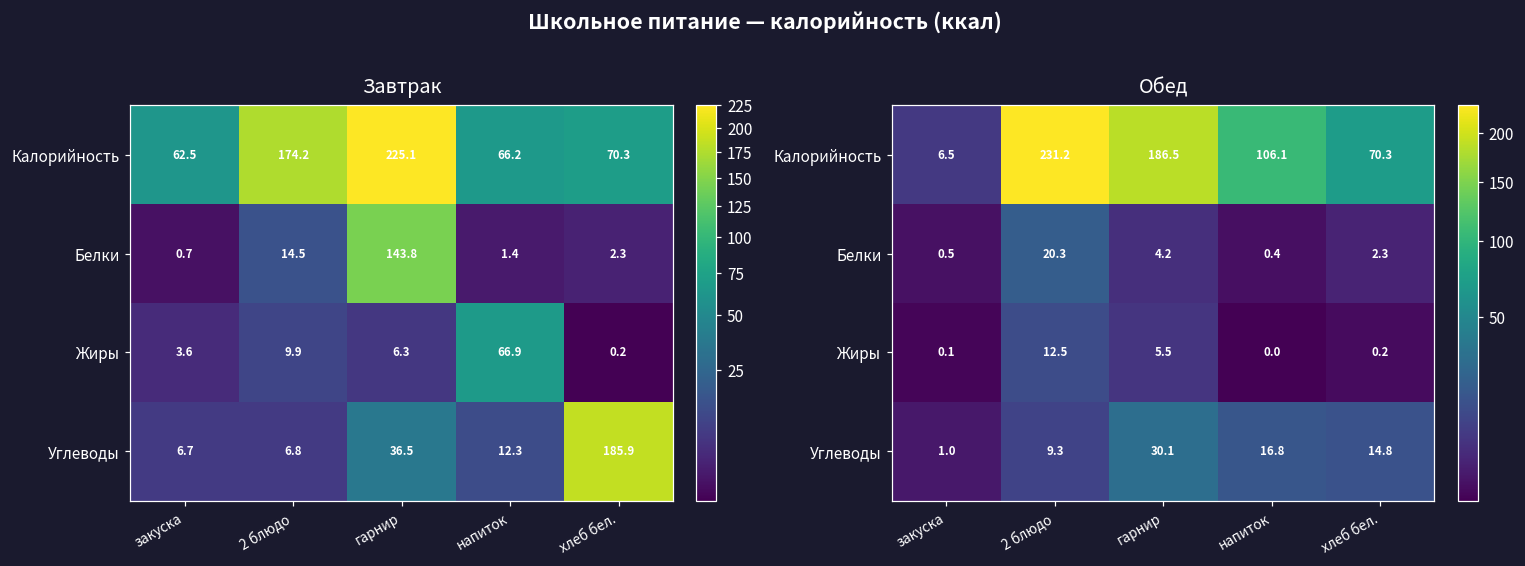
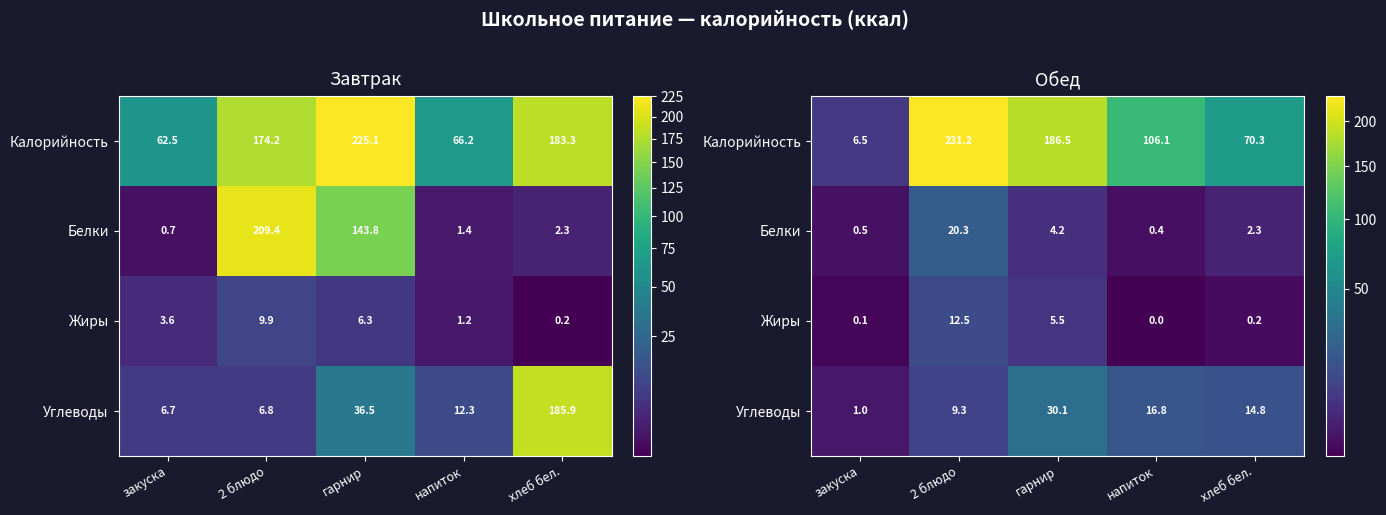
  {
    "Завтрак": {
      "Калорийность": {
        "закуска": 62.5,
        "2 блюдо": 174.2,
        "гарнир": 225.1,
        "напиток": 66.2,
-       "хлеб бел.": 70.3
+       "хлеб бел.": 183.3
      },
      "Белки": {
        "закуска": 0.7,
-       "2 блюдо": 14.5,
+       "2 блюдо": 209.4,
        "гарнир": 143.8,
        "напиток": 1.4,
        "хлеб бел.": 2.3
      },
      "Жиры": {
        "закуска": 3.6,
        "2 блюдо": 9.9,
        "гарнир": 6.3,
-       "напиток": 66.9,
+       "напиток": 1.2,
        "хлеб бел.": 0.2
      },
      "Углеводы": {
        "закуска": 6.7,
        "2 блюдо": 6.8,
        "гарнир": 36.5,
        "напиток": 12.3,
        "хлеб бел.": 185.9
      }
    },
    "Обед": {
      "Калорийность": {
        "закуска": 6.5,
        "2 блюдо": 231.2,
        "гарнир": 186.5,
        "напиток": 106.1,
        "хлеб бел.": 70.3
      },
      "Белки": {
        "закуска": 0.5,
        "2 блюдо": 20.3,
        "гарнир": 4.2,
        "напиток": 0.4,
        "хлеб бел.": 2.3
      },
      "Жиры": {
        "закуска": 0.1,
        "2 блюдо": 12.5,
        "гарнир": 5.5,
        "напиток": 0.0,
        "хлеб бел.": 0.2
      },
      "Углеводы": {
        "закуска": 1.0,
        "2 блюдо": 9.3,
        "гарнир": 30.1,
        "напиток": 16.8,
        "хлеб бел.": 14.8
      }
    }
  }
